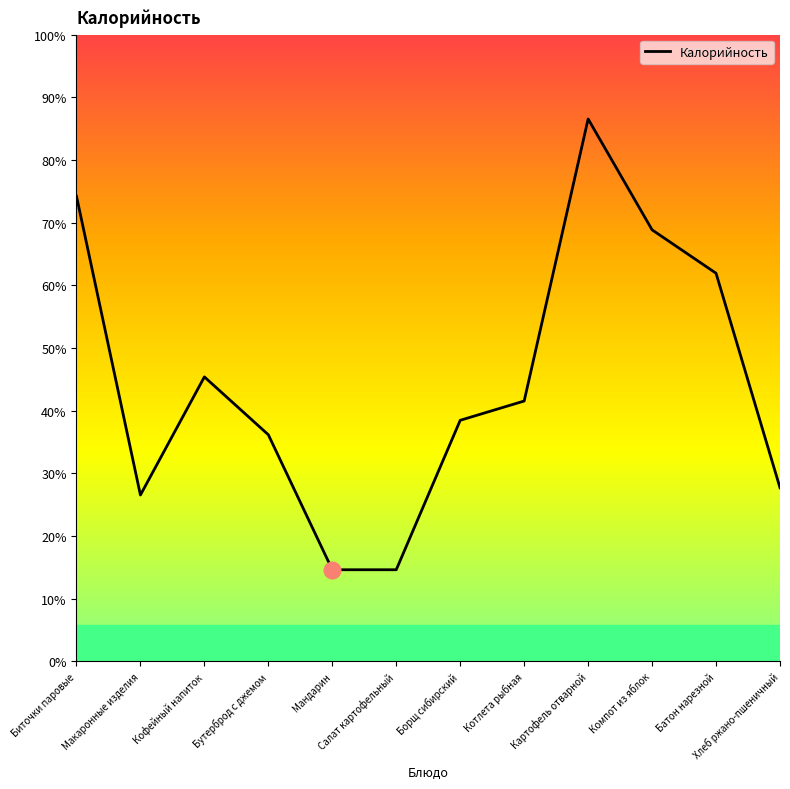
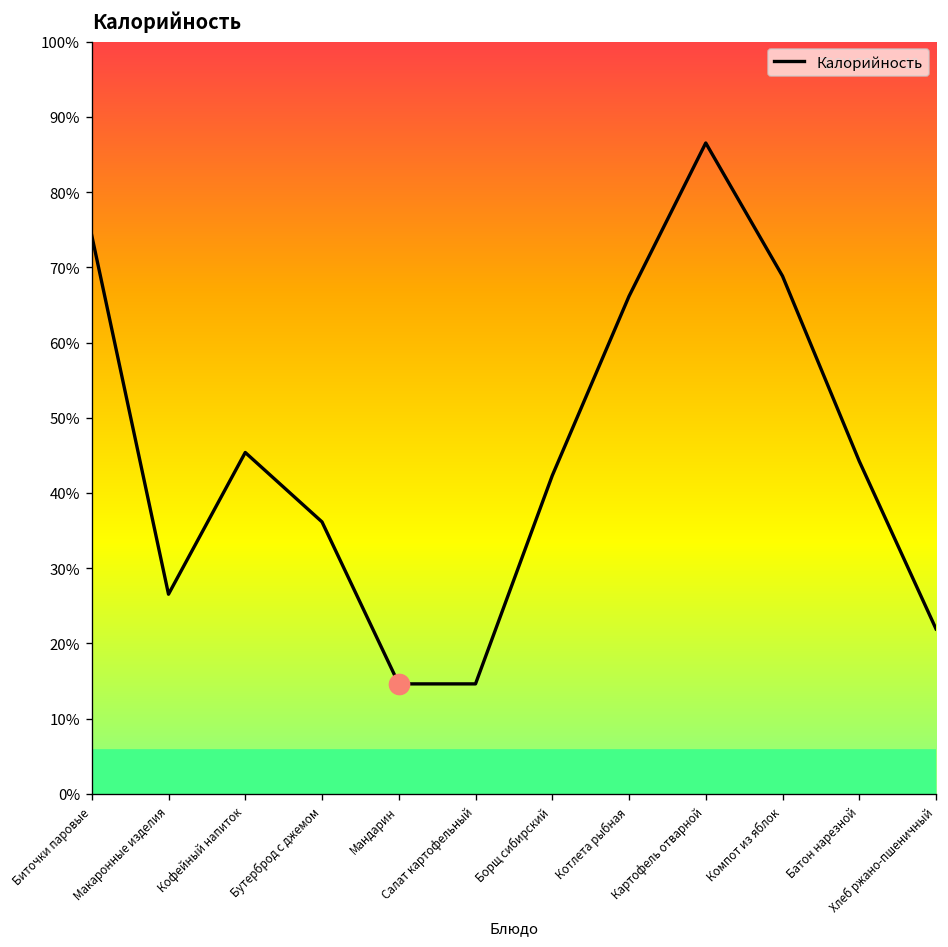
  {
    "Калорийность": {
      "Биточки паровые": "74%",
      "Макаронные изделия": "27%",
      "Кофейный напиток": "45%",
      "Бутерброд с джемом": "36%",
      "Салат картофельный": "15%",
-     "Борщ сибирский": "38%",
-     "Котлета рыбная": "42%",
+     "Борщ сибирский": "42%",
+     "Котлета рыбная": "66%",
      "Картофель отварной": "87%",
      "Компот из яблок": "69%",
-     "Батон нарезной": "62%",
-     "Хлеб ржано-пшеничный": "28%"
+     "Батон нарезной": "44%",
+     "Хлеб ржано-пшеничный": "22%"
    }
  }
